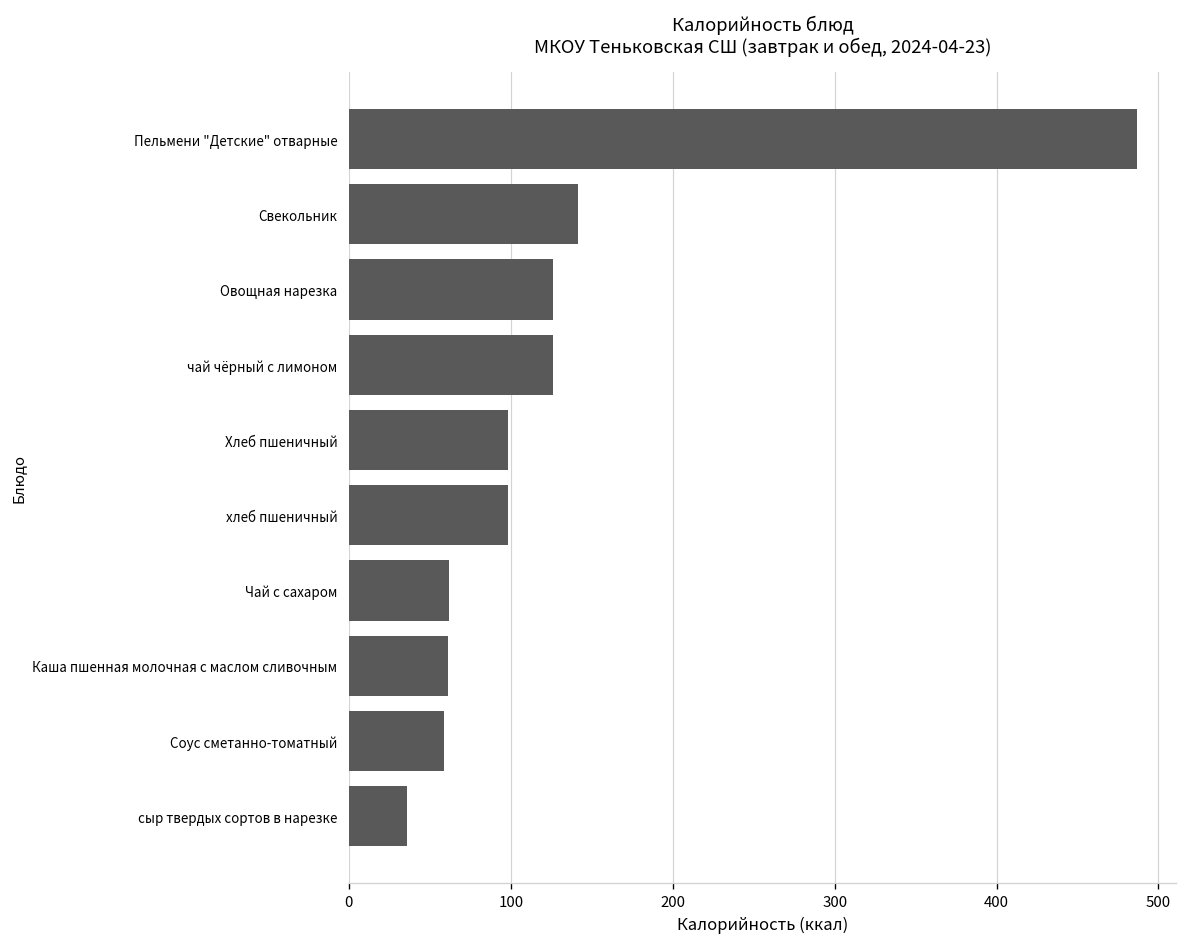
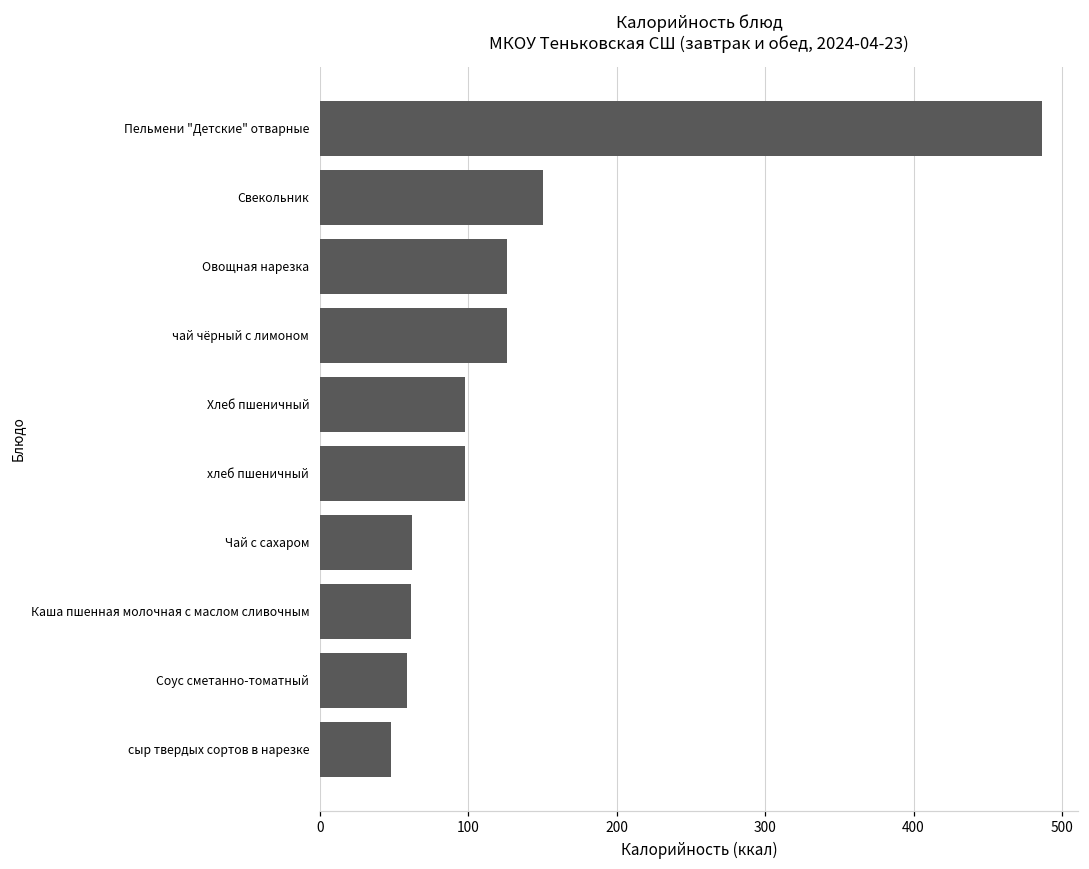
  {
    "Пельмени \"Детские\" отварные": 487,
-   "Свекольник": 142,
+   "Свекольник": 150,
    "Овощная нарезка": 126,
    "чай чёрный с лимоном": 126,
    "Хлеб пшеничный": 98,
    "хлеб пшеничный": 98,
    "Чай с сахаром": 62,
    "Каша пшенная молочная с маслом сливочным": 61,
    "Соус сметанно-томатный": 59,
-   "сыр твердых сортов в нарезке": 36
+   "сыр твердых сортов в нарезке": 48
  }
